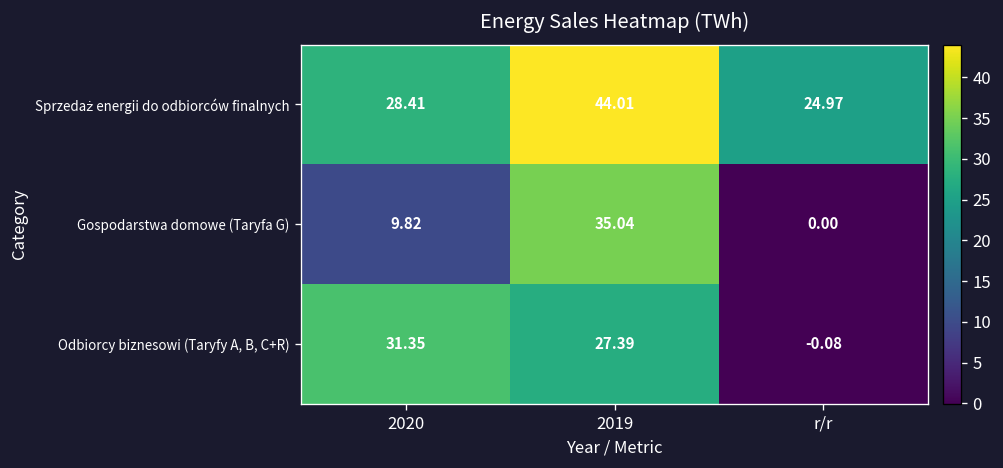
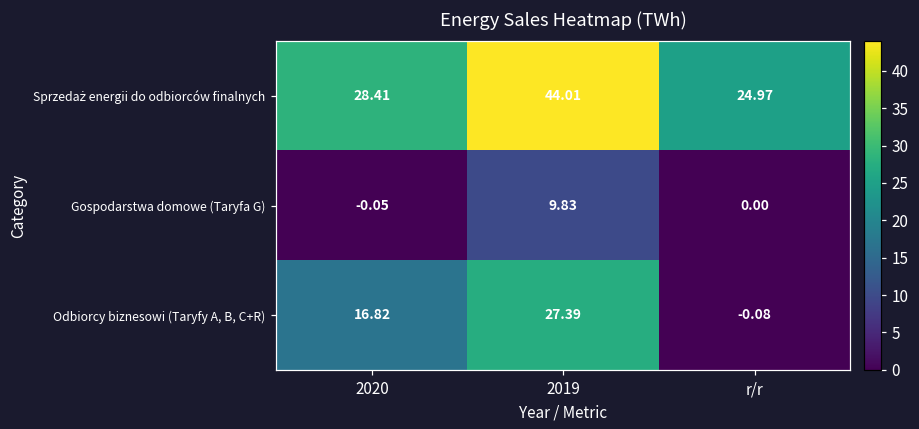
  {
    "Sprzedaż energii do odbiorców finalnych": {
      "2020": 28.41,
      "2019": 44.01,
      "r/r": 24.97
    },
    "Gospodarstwa domowe (Taryfa G)": {
-     "2020": 9.82,
-     "2019": 35.04,
+     "2020": -0.05,
+     "2019": 9.83,
      "r/r": 0.00
    },
    "Odbiorcy biznesowi (Taryfy A, B, C+R)": {
-     "2020": 31.35,
+     "2020": 16.82,
      "2019": 27.39,
      "r/r": -0.08
    }
  }
